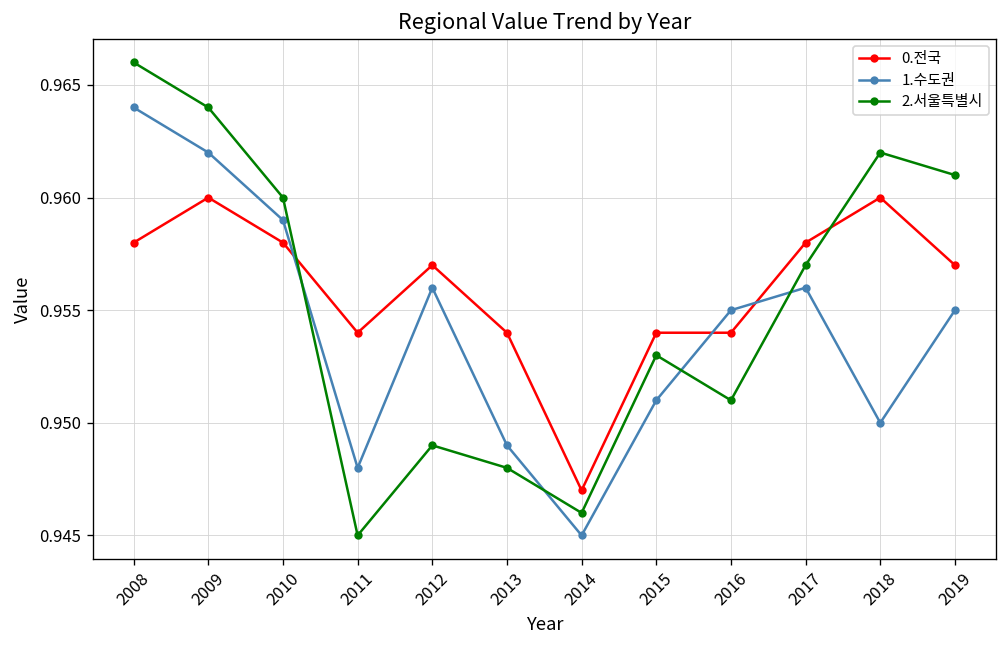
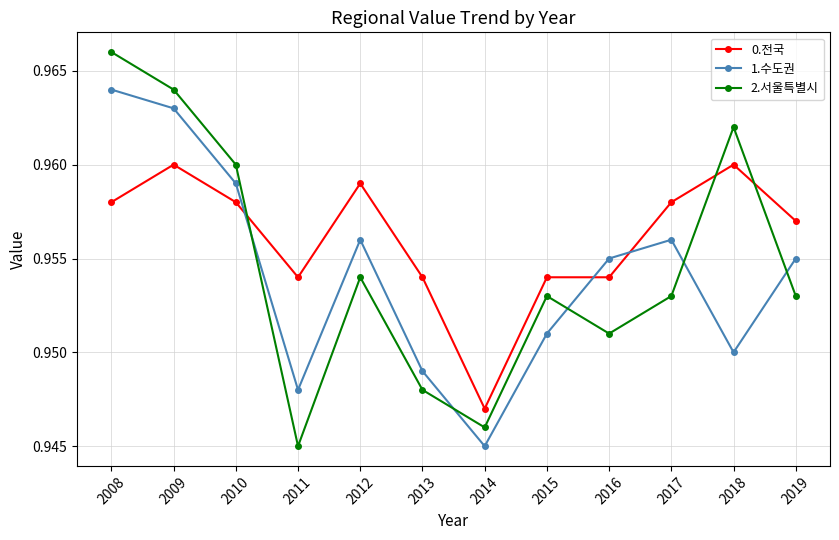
  {
    "0.전국": {
      "2008": 0.958,
      "2009": 0.960,
      "2010": 0.958,
      "2011": 0.954,
-     "2012": 0.957,
+     "2012": 0.959,
      "2013": 0.954,
      "2014": 0.947,
      "2015": 0.954,
      "2016": 0.954,
      "2017": 0.958,
      "2018": 0.960,
      "2019": 0.957
    },
    "1.수도권": {
      "2008": 0.964,
-     "2009": 0.962,
+     "2009": 0.963,
      "2010": 0.959,
      "2011": 0.948,
      "2012": 0.956,
      "2013": 0.949,
      "2014": 0.945,
      "2015": 0.951,
      "2016": 0.955,
      "2017": 0.956,
      "2018": 0.950,
      "2019": 0.955
    },
    "2.서울특별시": {
      "2008": 0.966,
      "2009": 0.964,
      "2010": 0.960,
      "2011": 0.945,
-     "2012": 0.949,
+     "2012": 0.954,
      "2013": 0.948,
      "2014": 0.946,
      "2015": 0.953,
      "2016": 0.951,
-     "2017": 0.957,
+     "2017": 0.953,
      "2018": 0.962,
-     "2019": 0.961
+     "2019": 0.953
    }
  }
